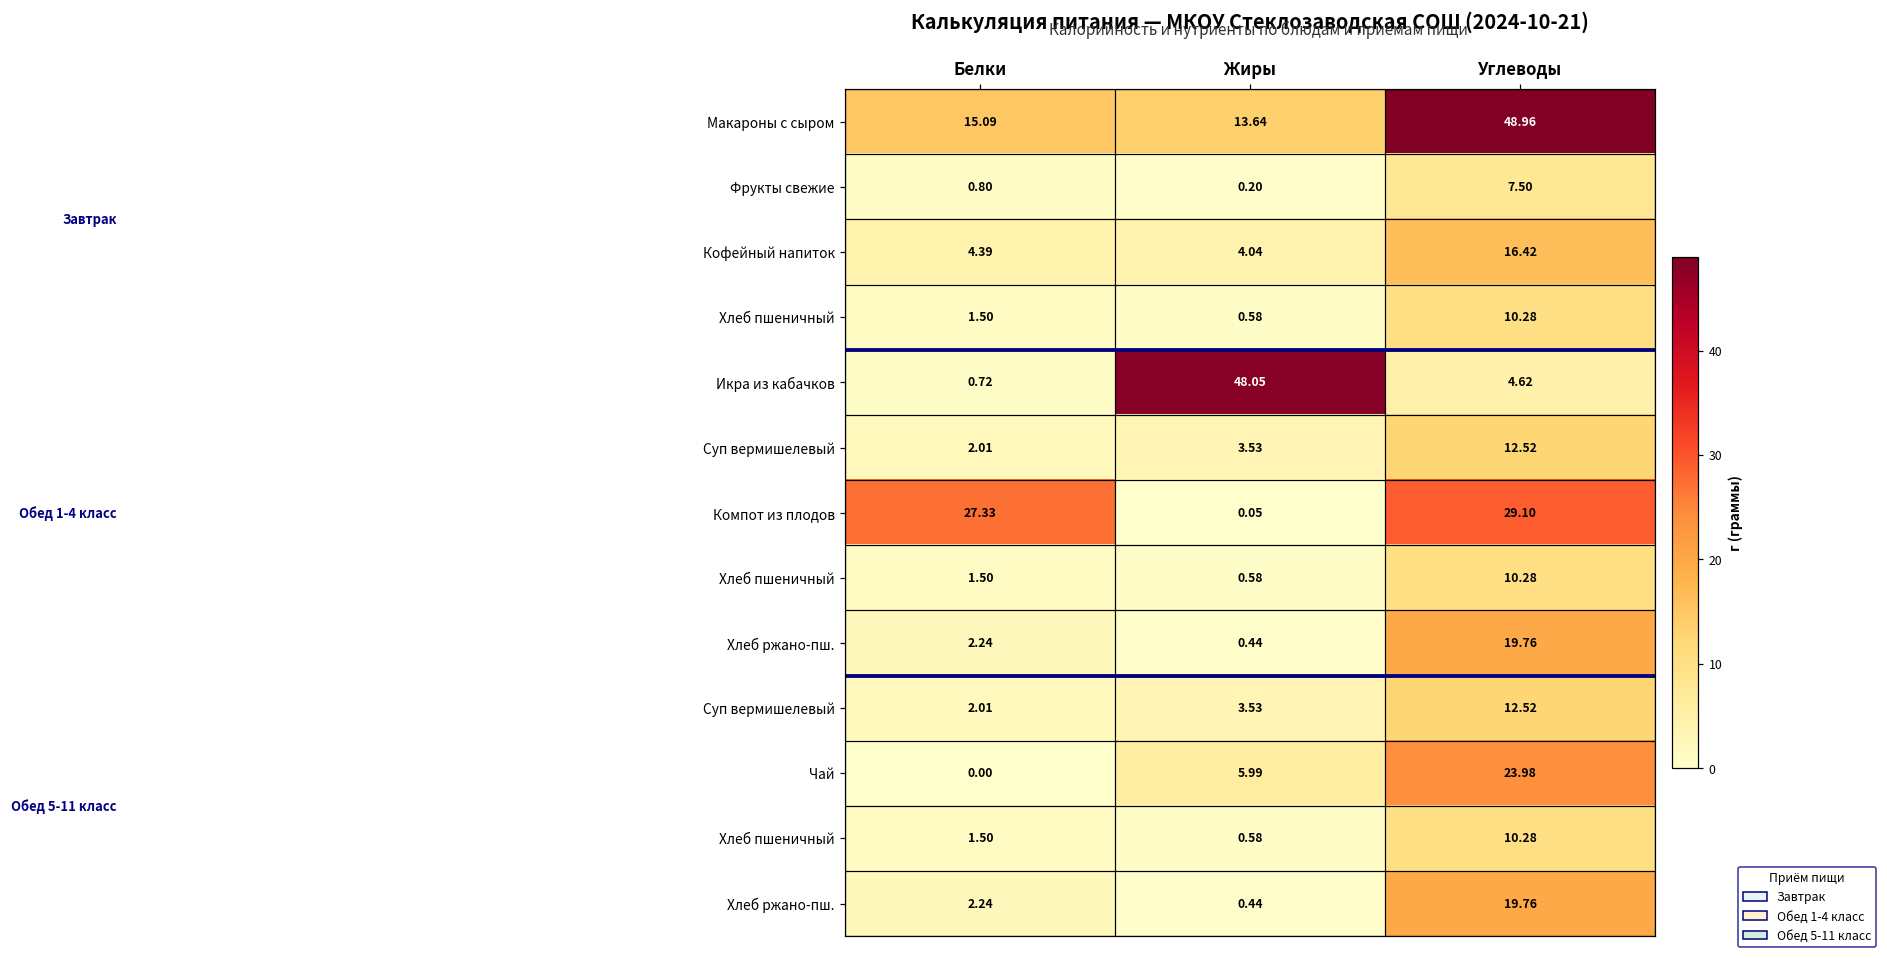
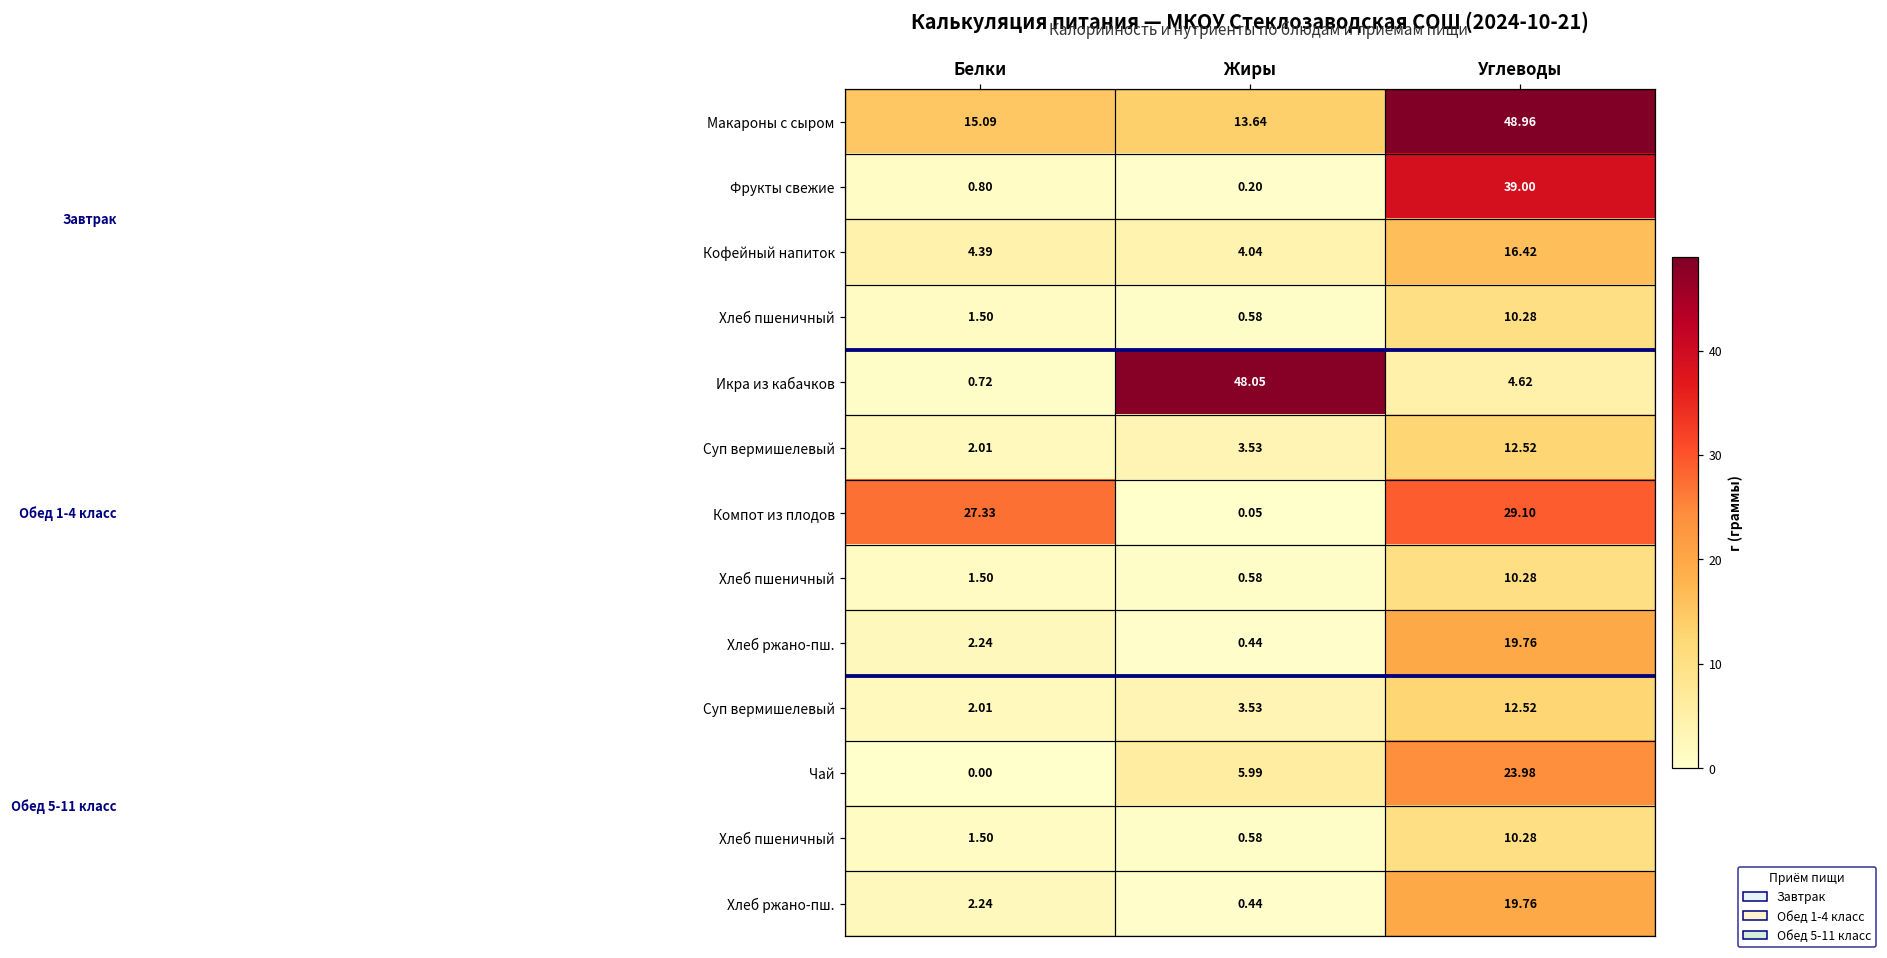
  {
    "Макароны с сыром": {
      "Белки": 15.09,
      "Жиры": 13.64,
      "Углеводы": 48.96
    },
    "Фрукты свежие": {
      "Белки": 0.80,
      "Жиры": 0.20,
-     "Углеводы": 7.50
+     "Углеводы": 39.00
    },
    "Кофейный напиток": {
      "Белки": 4.39,
      "Жиры": 4.04,
      "Углеводы": 16.42
    },
    "Икра из кабачков": {
      "Белки": 0.72,
      "Жиры": 48.05,
      "Углеводы": 4.62
    },
    "Компот из плодов": {
      "Белки": 27.33,
      "Жиры": 0.05,
      "Углеводы": 29.10
    },
    "Чай": {
      "Белки": 0.00,
      "Жиры": 5.99,
      "Углеводы": 23.98
    }
  }
